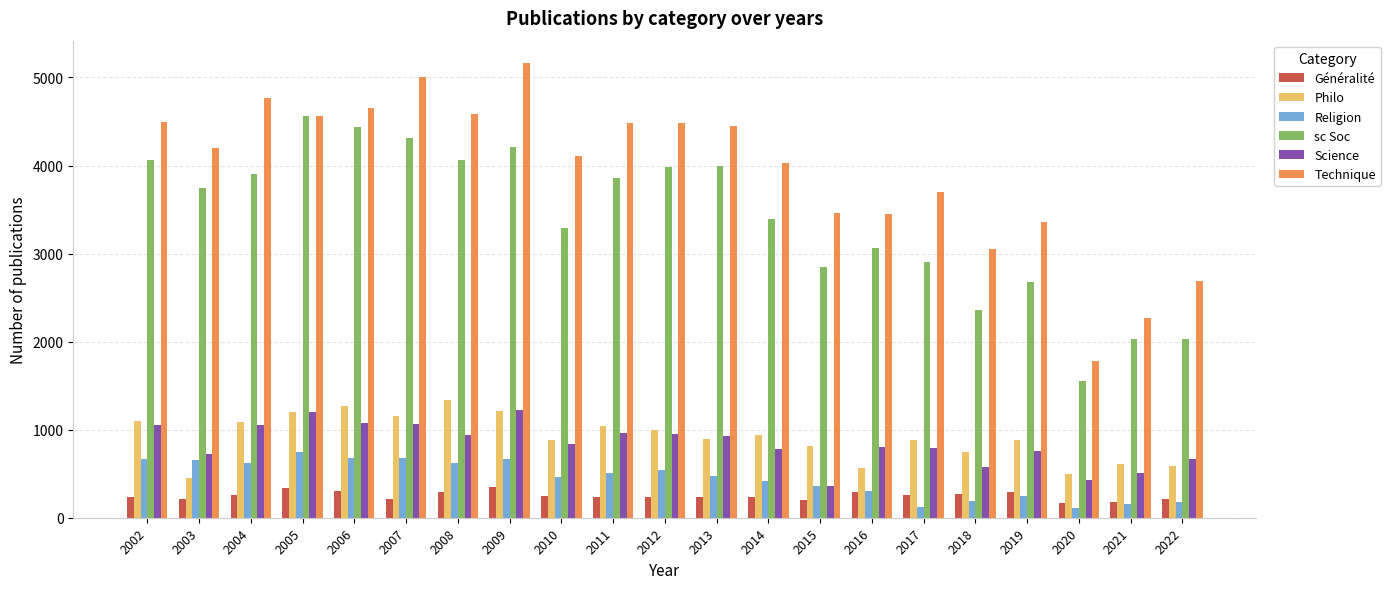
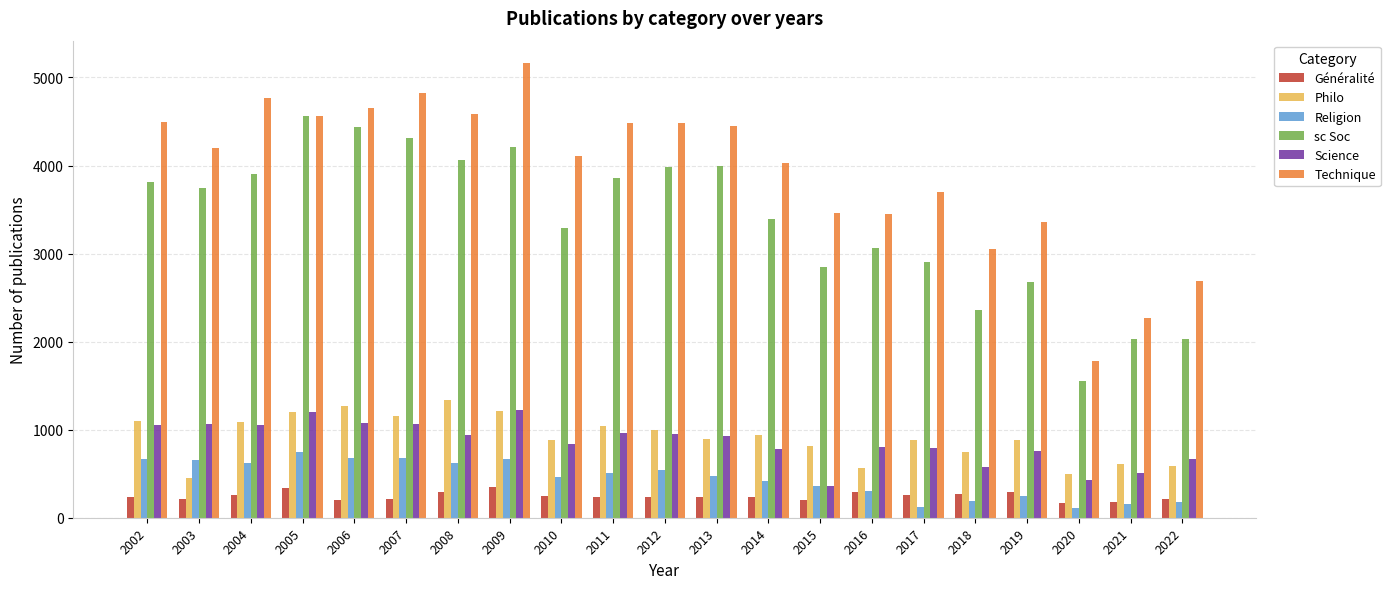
  {
    "Généralité": {
      "2002": 200,
      "2003": 200,
      "2004": 300,
      "2005": 300,
-     "2006": 300,
+     "2006": 200,
      "2007": 200,
      "2008": 300,
      "2009": 300,
      "2010": 300,
      "2011": 200,
      "2012": 200,
      "2013": 200,
      "2014": 200,
      "2015": 200,
      "2016": 300,
      "2017": 300,
      "2018": 300,
      "2019": 300,
      "2020": 200,
      "2021": 200,
      "2022": 200
    },
    "Philo": {
      "2002": 1100,
      "2003": 500,
      "2004": 1100,
      "2005": 1200,
      "2006": 1300,
      "2007": 1200,
      "2008": 1300,
      "2009": 1200,
      "2010": 900,
      "2011": 1000,
      "2012": 1000,
      "2013": 900,
      "2014": 900,
      "2015": 800,
      "2016": 600,
      "2017": 900,
      "2018": 700,
      "2019": 900,
      "2020": 500,
      "2021": 600,
      "2022": 600
    },
    "Religion": {
      "2002": 700,
      "2003": 700,
      "2004": 600,
      "2005": 700,
      "2006": 700,
      "2007": 700,
      "2008": 600,
      "2009": 700,
      "2010": 500,
      "2011": 500,
      "2012": 500,
      "2013": 500,
      "2014": 400,
      "2015": 400,
      "2016": 300,
      "2017": 100,
      "2018": 200,
      "2019": 200,
      "2020": 100,
      "2021": 200,
      "2022": 200
    },
    "sc Soc": {
-     "2002": 4100,
+     "2002": 3800,
      "2003": 3800,
      "2004": 3900,
      "2005": 4600,
      "2006": 4400,
      "2007": 4300,
      "2008": 4100,
      "2009": 4200,
      "2010": 3300,
      "2011": 3900,
      "2012": 4000,
      "2013": 4000,
      "2014": 3400,
      "2015": 2800,
      "2016": 3100,
      "2017": 2900,
      "2018": 2400,
      "2019": 2700,
      "2020": 1600,
      "2021": 2000,
      "2022": 2000
    },
    "Science": {
      "2002": 1100,
-     "2003": 700,
+     "2003": 1100,
      "2004": 1100,
      "2005": 1200,
      "2006": 1100,
      "2007": 1100,
      "2008": 900,
      "2009": 1200,
      "2010": 800,
      "2011": 1000,
      "2012": 1000,
      "2013": 900,
      "2014": 800,
      "2015": 400,
      "2016": 800,
      "2017": 800,
      "2018": 600,
      "2019": 800,
      "2020": 400,
      "2021": 500,
      "2022": 700
    },
    "Technique": {
      "2002": 4500,
      "2003": 4200,
      "2004": 4800,
      "2005": 4600,
      "2006": 4700,
-     "2007": 5000,
+     "2007": 4800,
      "2008": 4600,
      "2009": 5200,
      "2010": 4100,
      "2011": 4500,
      "2012": 4500,
      "2013": 4400,
      "2014": 4000,
      "2015": 3500,
      "2016": 3500,
      "2017": 3700,
      "2018": 3100,
      "2019": 3400,
      "2020": 1800,
      "2021": 2300,
      "2022": 2700
    }
  }
